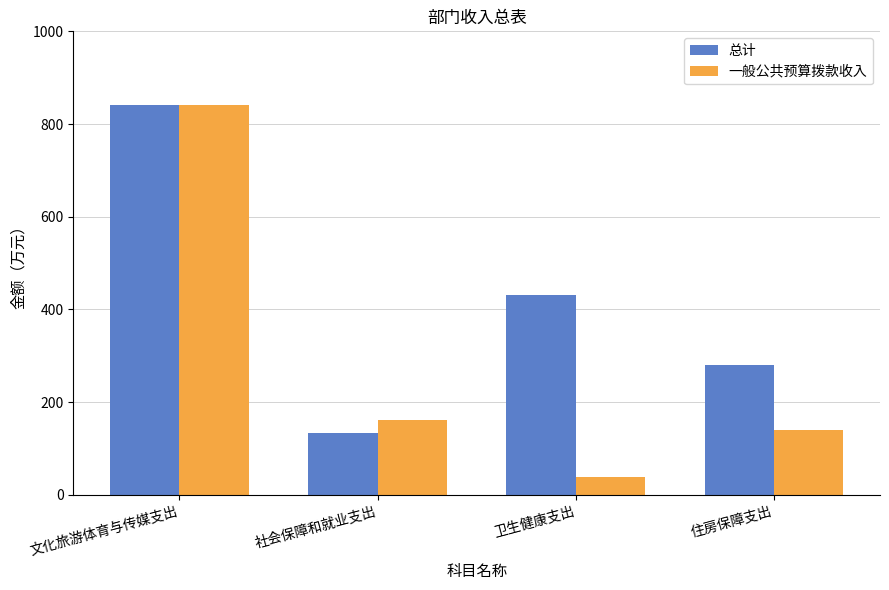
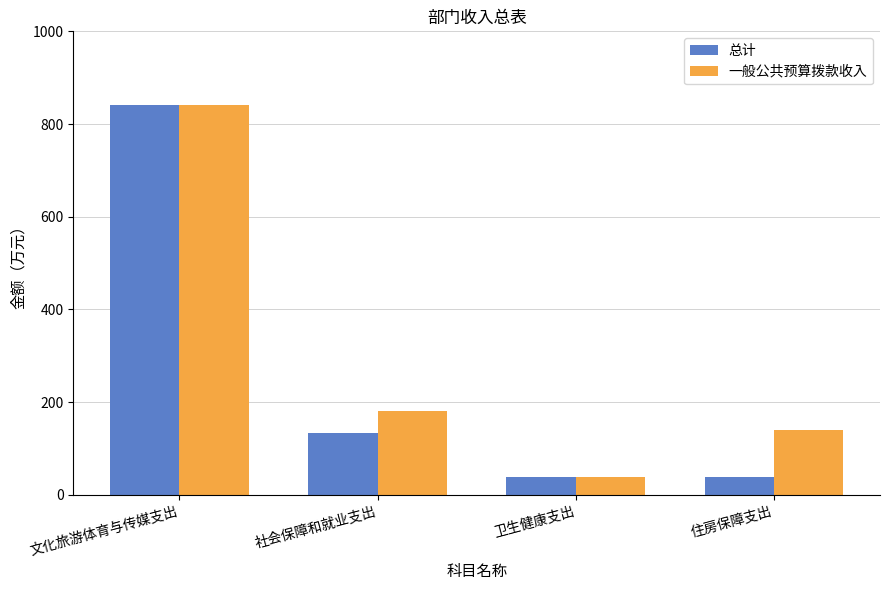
  {
    "总计": {
      "文化旅游体育与传媒支出": 840,
      "社会保障和就业支出": 130,
-     "卫生健康支出": 430,
-     "住房保障支出": 280
+     "卫生健康支出": 40,
+     "住房保障支出": 40
    },
    "一般公共预算拨款收入": {
      "文化旅游体育与传媒支出": 840,
-     "社会保障和就业支出": 160,
+     "社会保障和就业支出": 180,
      "卫生健康支出": 40,
      "住房保障支出": 140
    }
  }
